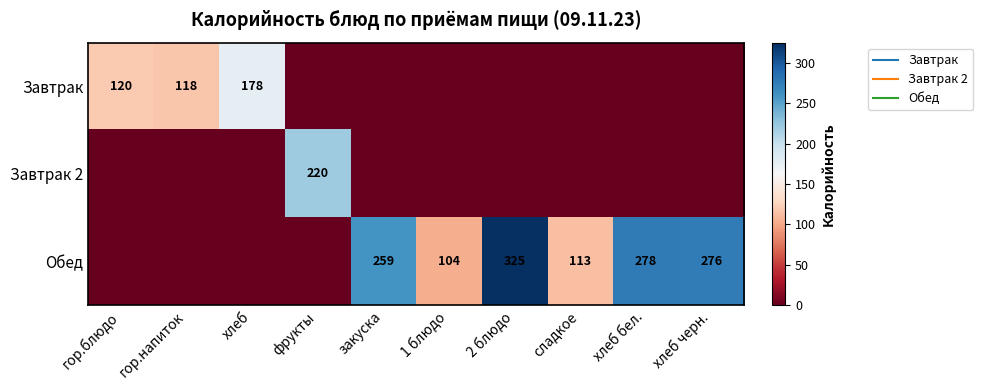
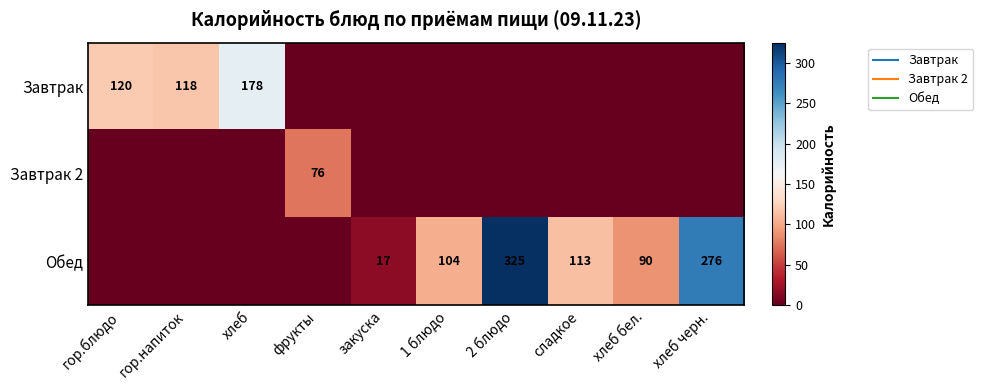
  {
    "Завтрак": {
      "гор.блюдо": 120,
      "гор.напиток": 118,
      "хлеб": 178
    },
    "Завтрак 2": {
-     "фрукты": 220
+     "фрукты": 76
    },
    "Обед": {
-     "закуска": 259,
+     "закуска": 17,
      "1 блюдо": 104,
      "2 блюдо": 325,
      "сладкое": 113,
-     "хлеб бел.": 278,
+     "хлеб бел.": 90,
      "хлеб черн.": 276
    }
  }
